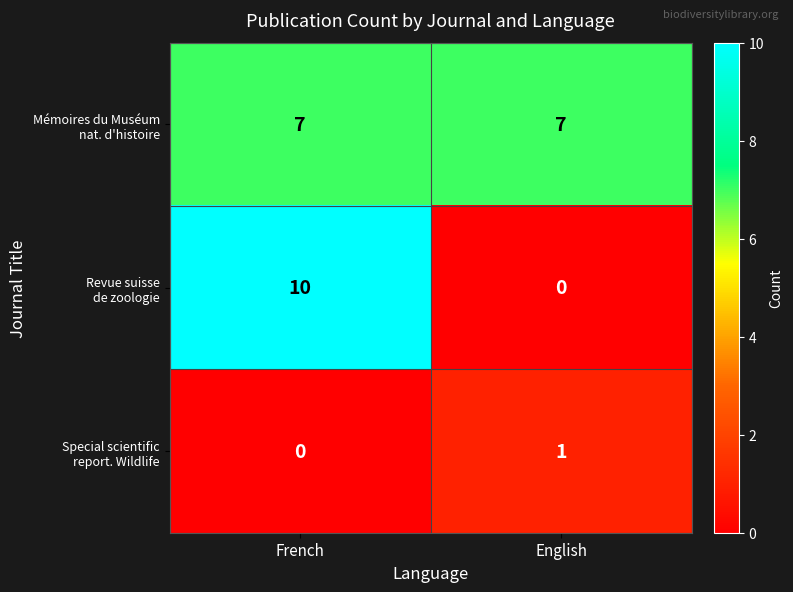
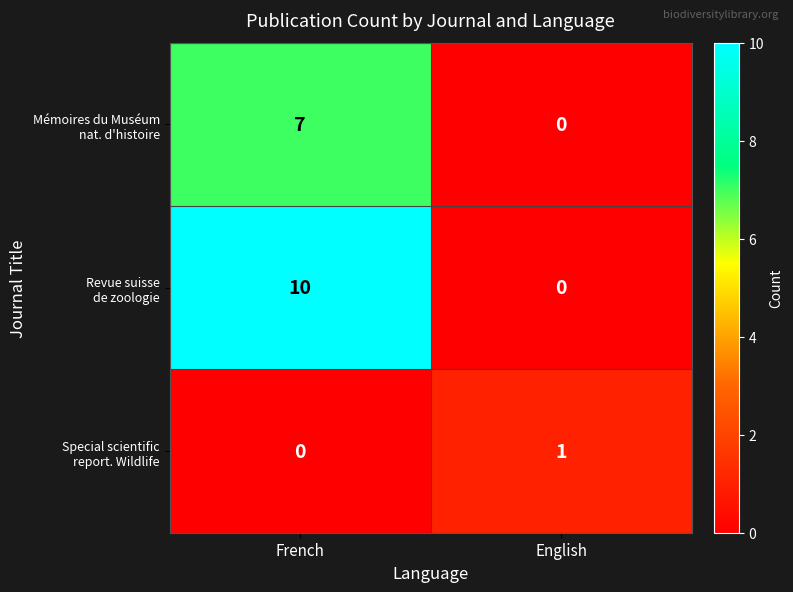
  {
    "Mémoires du Muséum nat. d'histoire": {
      "French": 7,
-     "English": 7
+     "English": 0
    },
    "Revue suisse de zoologie": {
      "French": 10,
      "English": 0
    },
    "Special scientific report. Wildlife": {
      "French": 0,
      "English": 1
    }
  }
